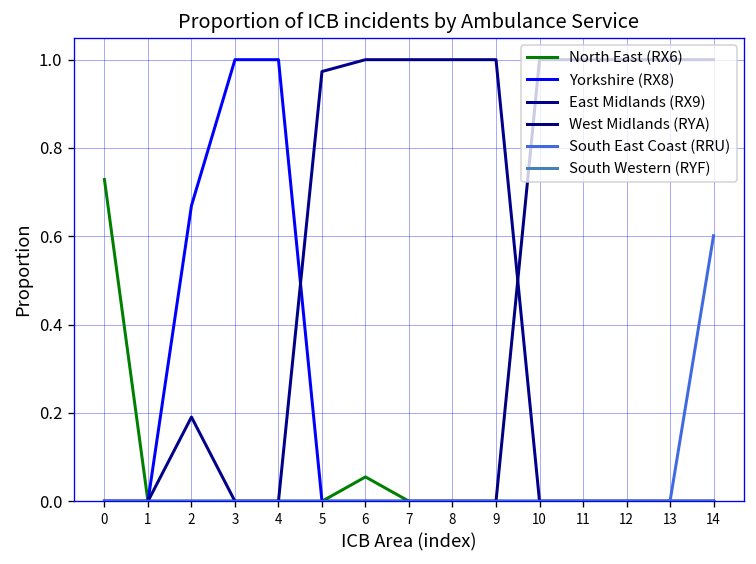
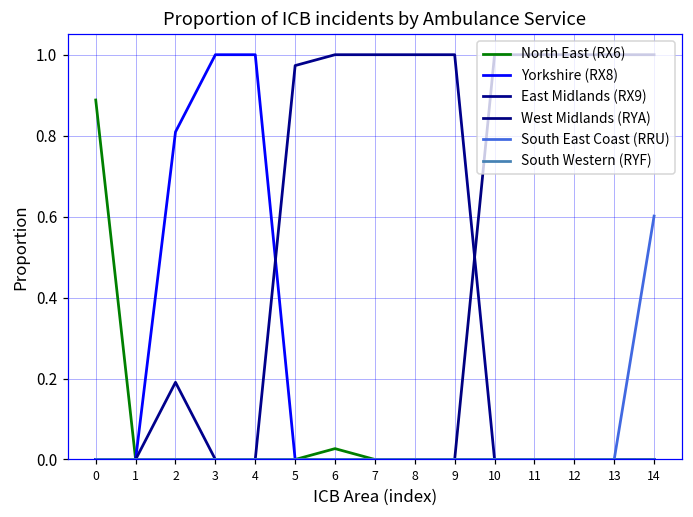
  {
    "North East (RX6)": {
-     "0": 0.73,
-     "6": 0.06
+     "0": 0.89,
+     "6": 0.03
    },
    "Yorkshire (RX8)": {
-     "2": 0.67,
+     "2": 0.81,
      "3": 1.00,
      "4": 1.00
    }
  }
